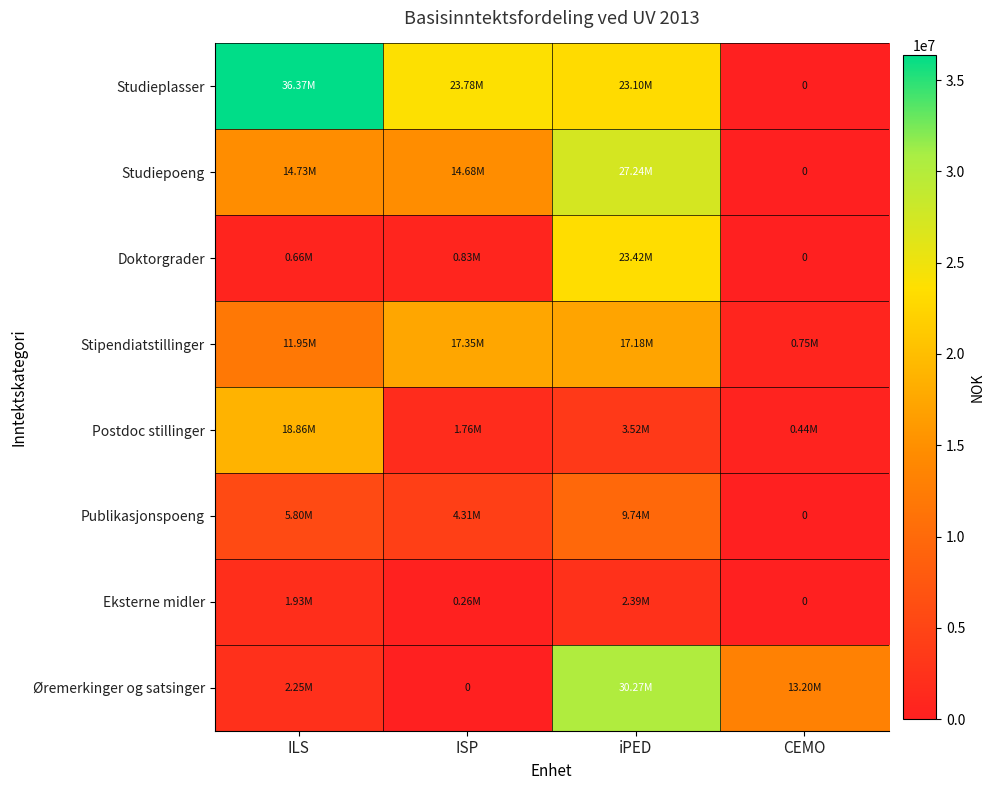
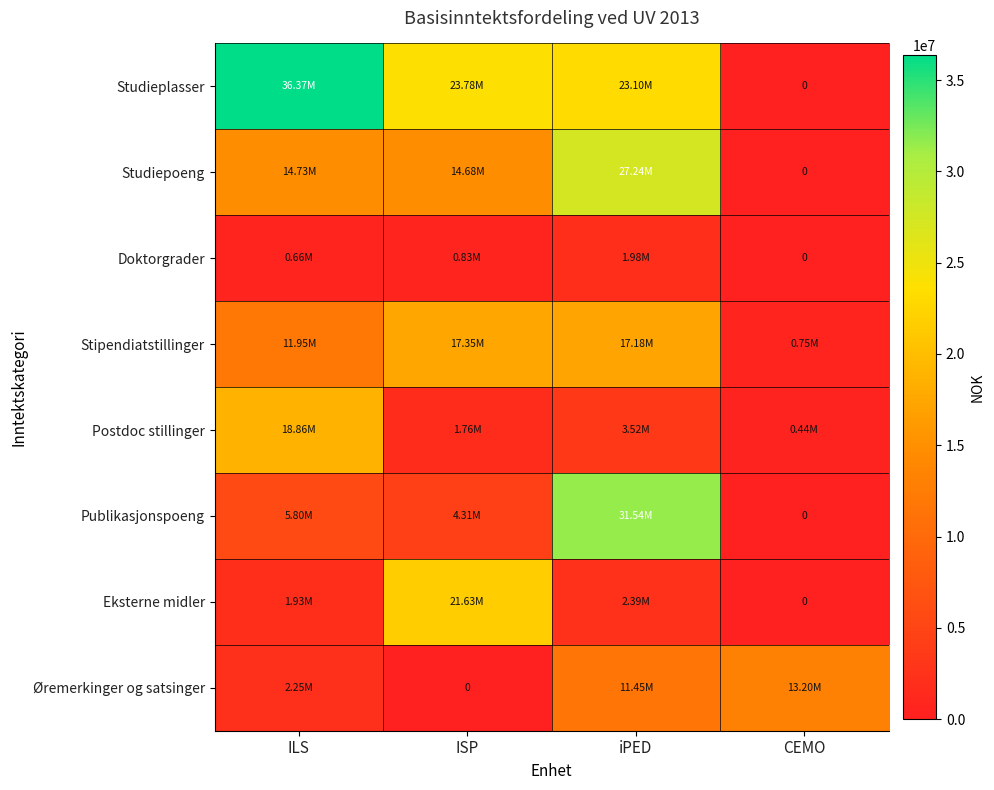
  {
    "Studieplasser": {
      "ILS": "36.37M",
      "ISP": "23.78M",
      "iPED": "23.10M",
      "CEMO": "0"
    },
    "Studiepoeng": {
      "ILS": "14.73M",
      "ISP": "14.68M",
      "iPED": "27.24M",
      "CEMO": "0"
    },
    "Doktorgrader": {
      "ILS": "0.66M",
      "ISP": "0.83M",
-     "iPED": "23.42M",
+     "iPED": "1.98M",
      "CEMO": "0"
    },
    "Stipendiatstillinger": {
      "ILS": "11.95M",
      "ISP": "17.35M",
      "iPED": "17.18M",
      "CEMO": "0.75M"
    },
    "Postdoc stillinger": {
      "ILS": "18.86M",
      "ISP": "1.76M",
      "iPED": "3.52M",
      "CEMO": "0.44M"
    },
    "Publikasjonspoeng": {
      "ILS": "5.80M",
      "ISP": "4.31M",
-     "iPED": "9.74M",
+     "iPED": "31.54M",
      "CEMO": "0"
    },
    "Eksterne midler": {
      "ILS": "1.93M",
-     "ISP": "0.26M",
+     "ISP": "21.63M",
      "iPED": "2.39M",
      "CEMO": "0"
    },
    "Øremerkinger og satsinger": {
      "ILS": "2.25M",
      "ISP": "0",
-     "iPED": "30.27M",
+     "iPED": "11.45M",
      "CEMO": "13.20M"
    }
  }
